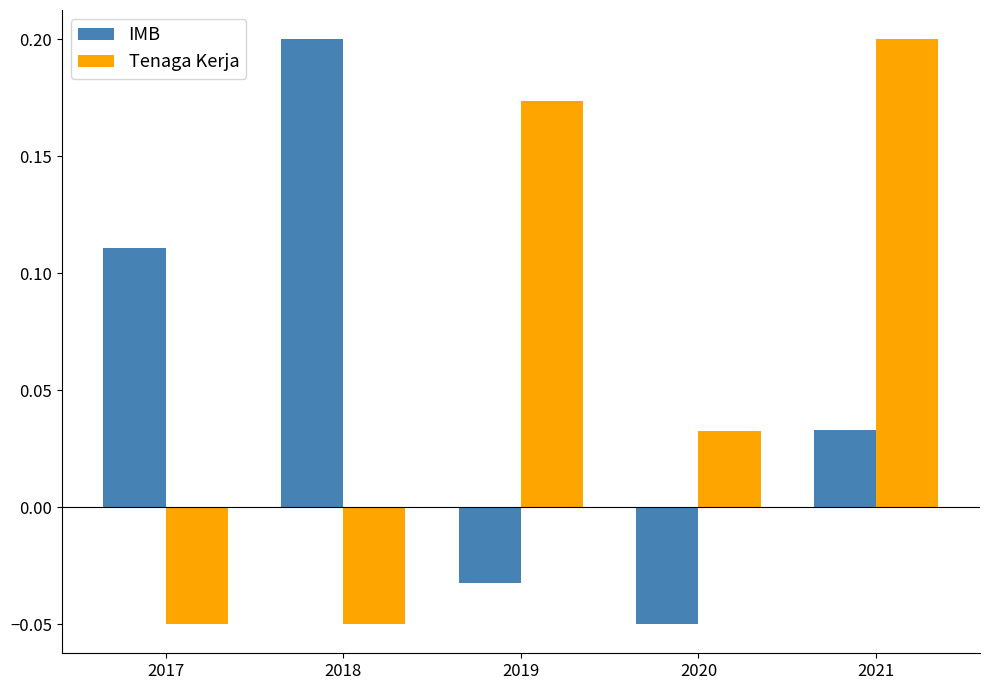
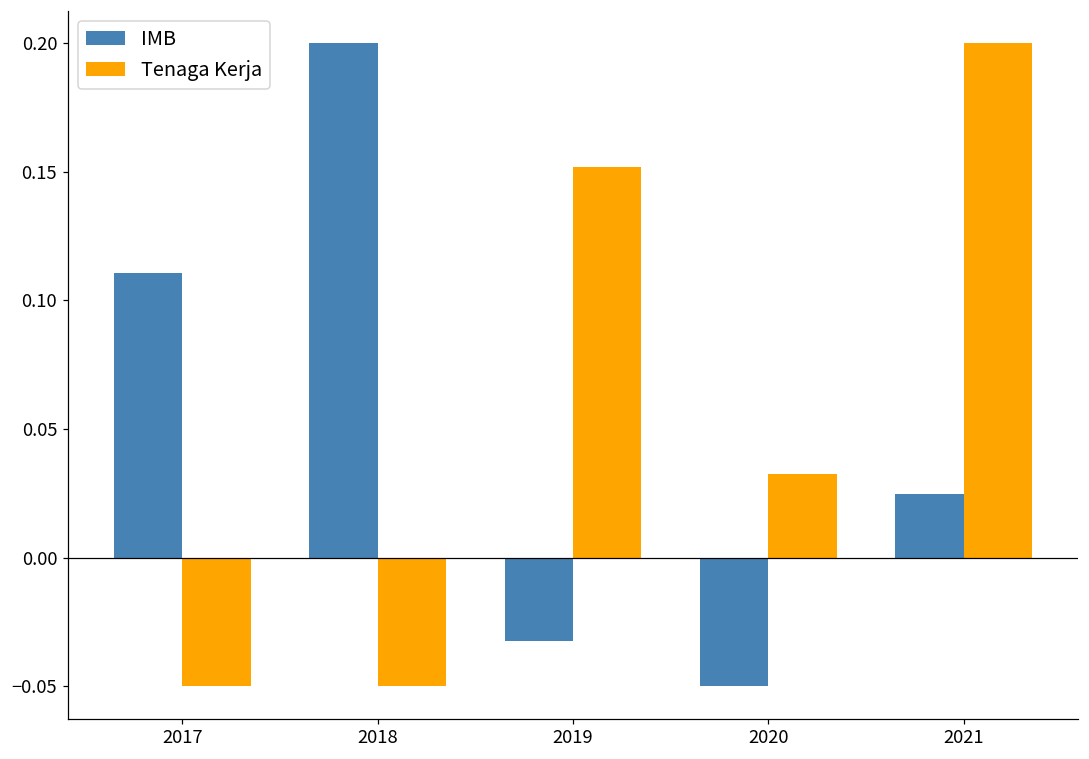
  {
    "IMB": {
      "2017": 0.111,
      "2018": 0.200,
      "2019": -0.032,
      "2020": -0.050,
-     "2021": 0.033
+     "2021": 0.025
    },
    "Tenaga Kerja": {
      "2017": -0.050,
      "2018": -0.050,
-     "2019": 0.174,
+     "2019": 0.152,
      "2020": 0.033,
      "2021": 0.200
    }
  }
